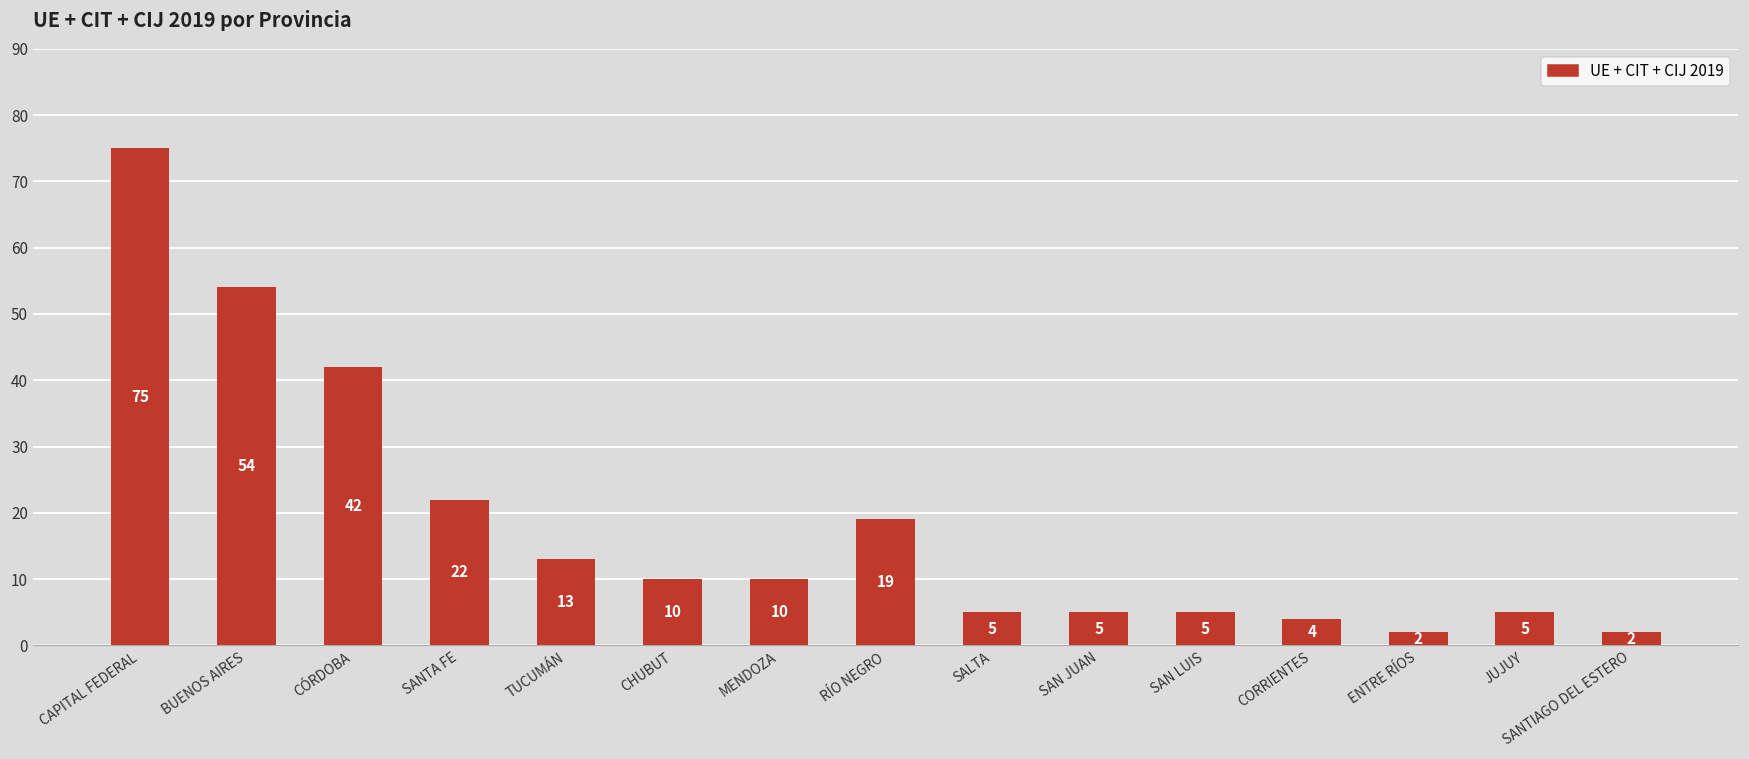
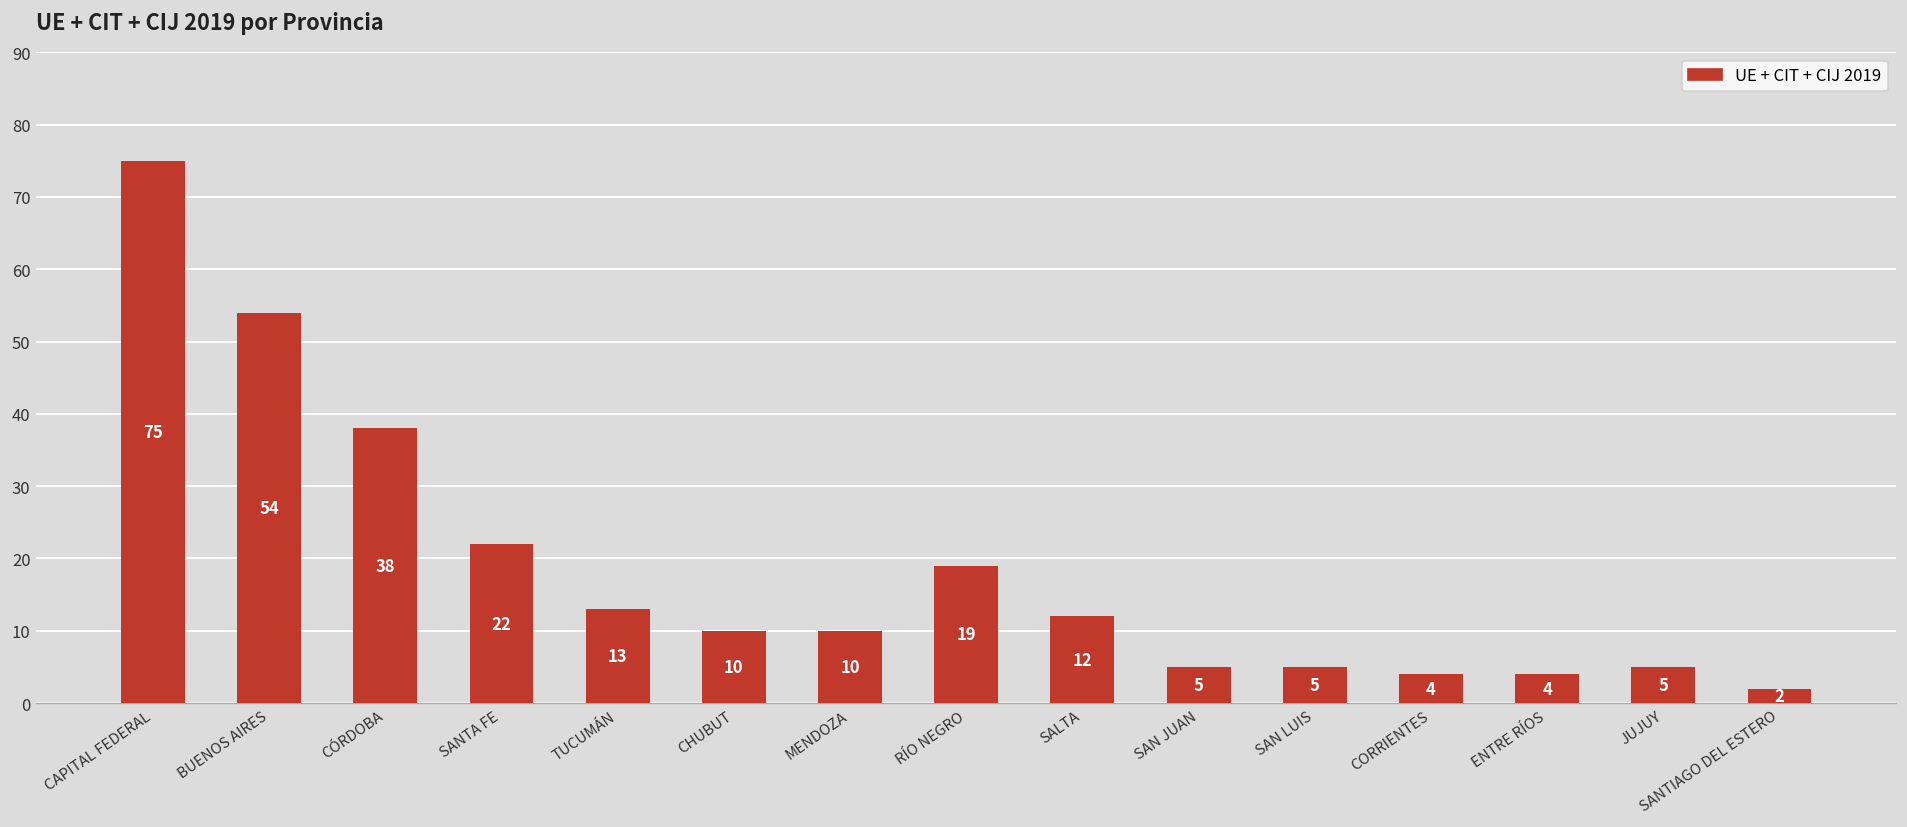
  {
    "CAPITAL FEDERAL": 75,
    "BUENOS AIRES": 54,
-   "CÓRDOBA": 42,
+   "CÓRDOBA": 38,
    "SANTA FE": 22,
    "TUCUMÁN": 13,
    "CHUBUT": 10,
    "MENDOZA": 10,
    "RÍO NEGRO": 19,
-   "SALTA": 5,
+   "SALTA": 12,
    "SAN JUAN": 5,
    "SAN LUIS": 5,
    "CORRIENTES": 4,
-   "ENTRE RÍOS": 2,
+   "ENTRE RÍOS": 4,
    "JUJUY": 5,
    "SANTIAGO DEL ESTERO": 2
  }
